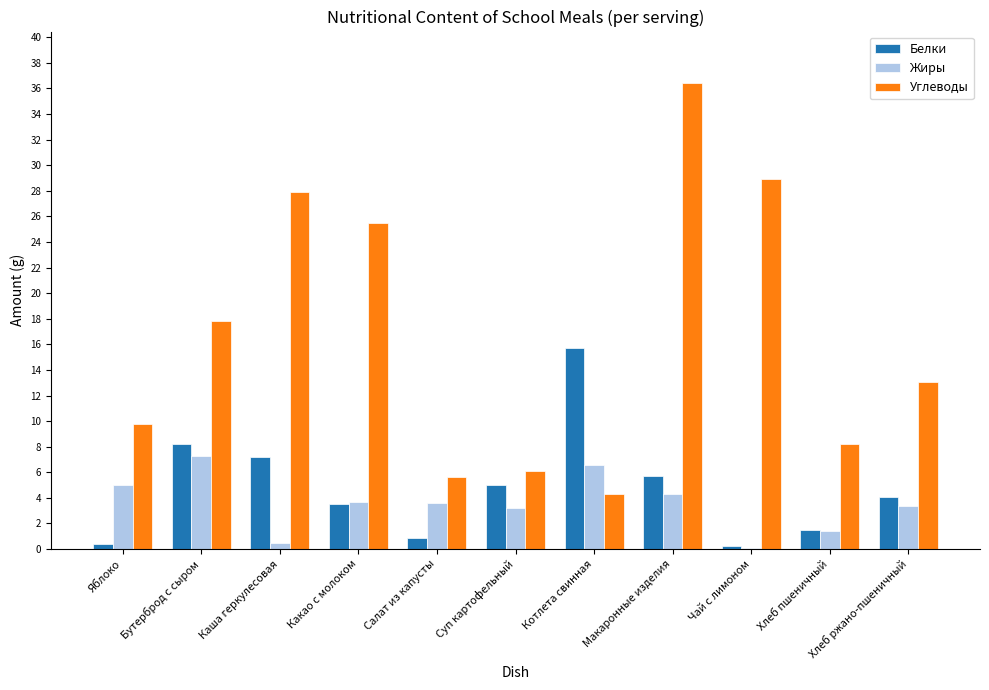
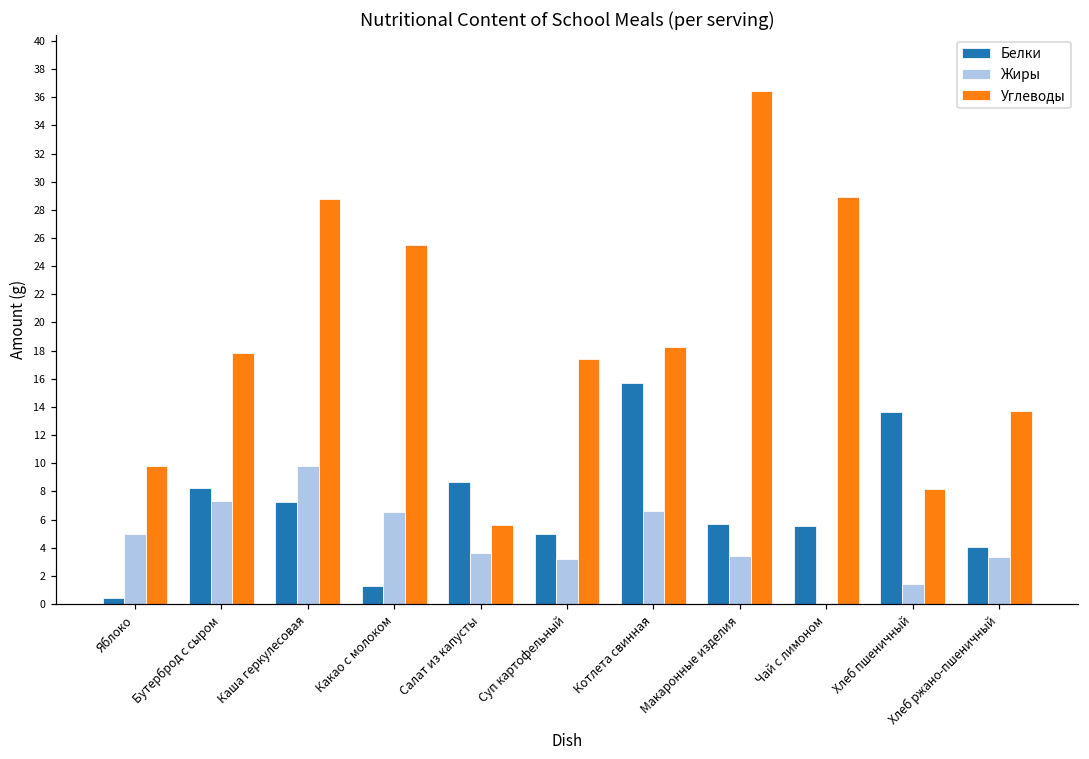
  {
    "Белки": {
      "Яблоко": 0.4,
      "Бутерброд с сыром": 8.2,
      "Каша геркулесовая": 7.2,
-     "Какао с молоком": 3.5,
-     "Салат из капусты": 0.9,
+     "Какао с молоком": 1.3,
+     "Салат из капусты": 8.7,
      "Суп картофельный": 5.0,
      "Котлета свинная": 15.7,
      "Макаронные изделия": 5.7,
-     "Чай с лимоном": 0.3,
-     "Хлеб пшеничный": 1.5,
+     "Чай с лимоном": 5.5,
+     "Хлеб пшеничный": 13.7,
      "Хлеб ржано-пшеничный": 4.0
    },
    "Жиры": {
      "Яблоко": 5.0,
      "Бутерброд с сыром": 7.3,
-     "Каша геркулесовая": 0.5,
-     "Какао с молоком": 3.7,
+     "Каша геркулесовая": 9.8,
+     "Какао с молоком": 6.5,
      "Салат из капусты": 3.6,
      "Суп картофельный": 3.2,
      "Котлета свинная": 6.6,
-     "Макаронные изделия": 4.3,
+     "Макаронные изделия": 3.4,
      "Хлеб пшеничный": 1.4,
      "Хлеб ржано-пшеничный": 3.3
    },
    "Углеводы": {
      "Яблоко": 9.8,
      "Бутерброд с сыром": 17.8,
-     "Каша геркулесовая": 27.9,
+     "Каша геркулесовая": 28.8,
      "Какао с молоком": 25.5,
      "Салат из капусты": 5.6,
-     "Суп картофельный": 6.1,
-     "Котлета свинная": 4.3,
+     "Суп картофельный": 17.4,
+     "Котлета свинная": 18.3,
      "Макаронные изделия": 36.5,
      "Чай с лимоном": 29.0,
      "Хлеб пшеничный": 8.2,
-     "Хлеб ржано-пшеничный": 13.0
+     "Хлеб ржано-пшеничный": 13.7
    }
  }
